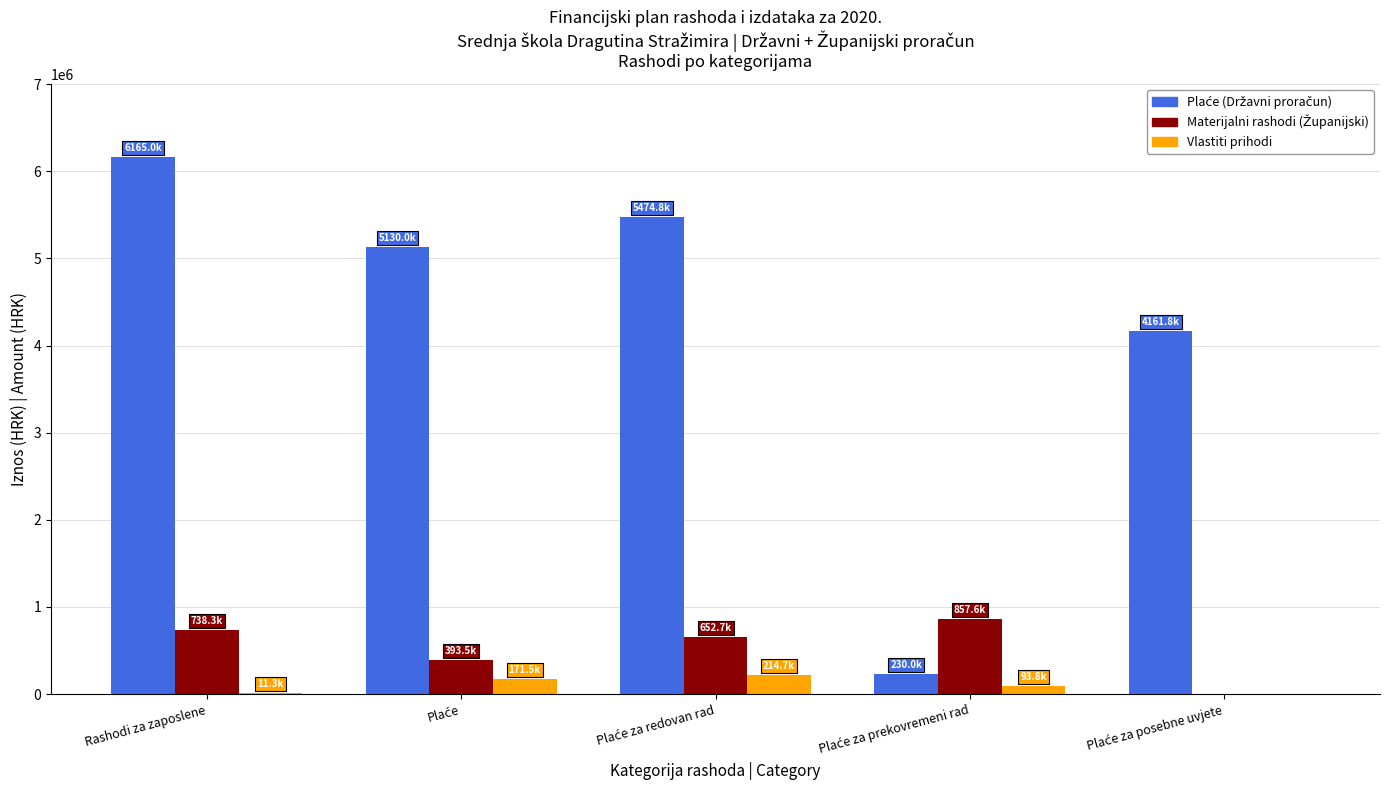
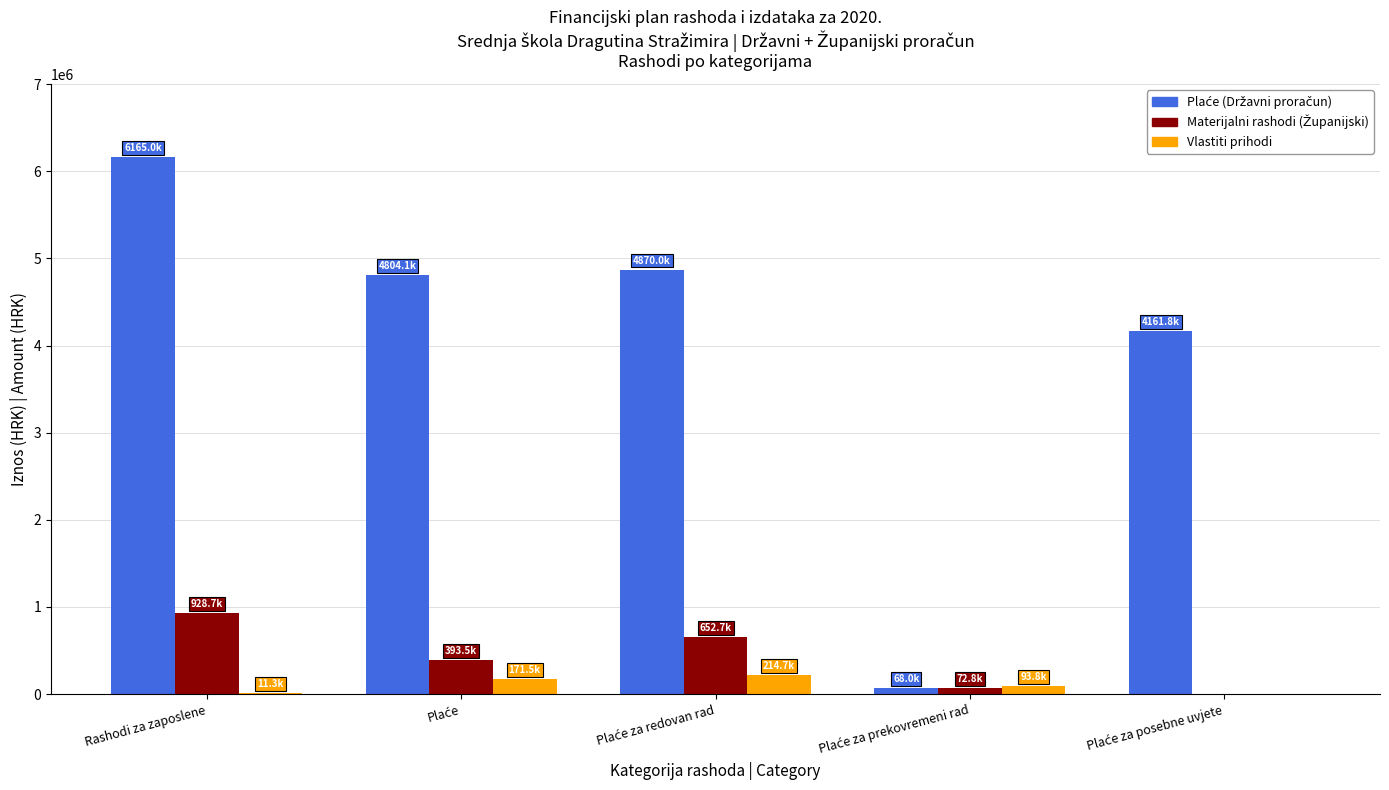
  {
    "Plaće (Državni proračun)": {
-     "Plaće": "5130.0k",
-     "Plaće za redovan rad": "5474.8k",
-     "Plaće za prekovremeni rad": "230.0k"
+     "Plaće": "4804.1k",
+     "Plaće za redovan rad": "4870.0k",
+     "Plaće za prekovremeni rad": "68.0k"
    },
    "Materijalni rashodi (Županijski)": {
-     "Rashodi za zaposlene": "738.3k",
-     "Plaće za prekovremeni rad": "857.6k"
+     "Rashodi za zaposlene": "928.7k",
+     "Plaće za prekovremeni rad": "72.8k"
    },
    "Vlastiti prihodi": {
      "Plaće za posebne uvjete": "0"
    }
  }
